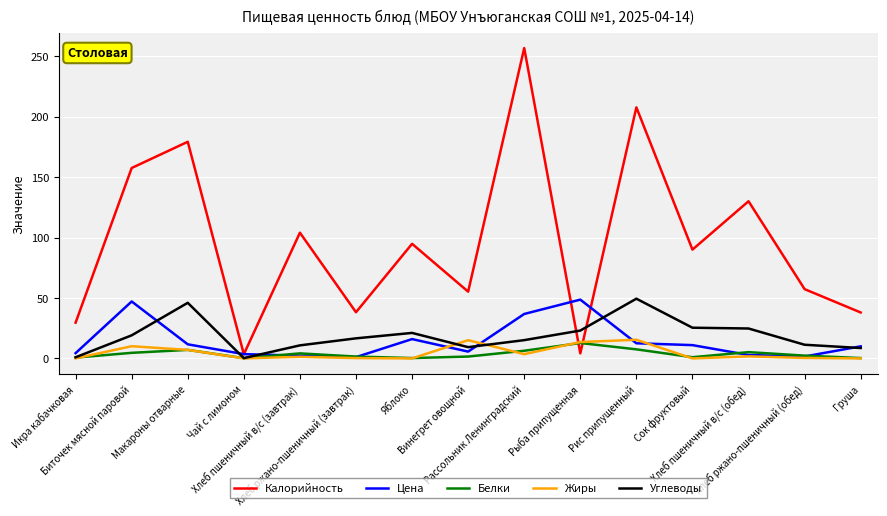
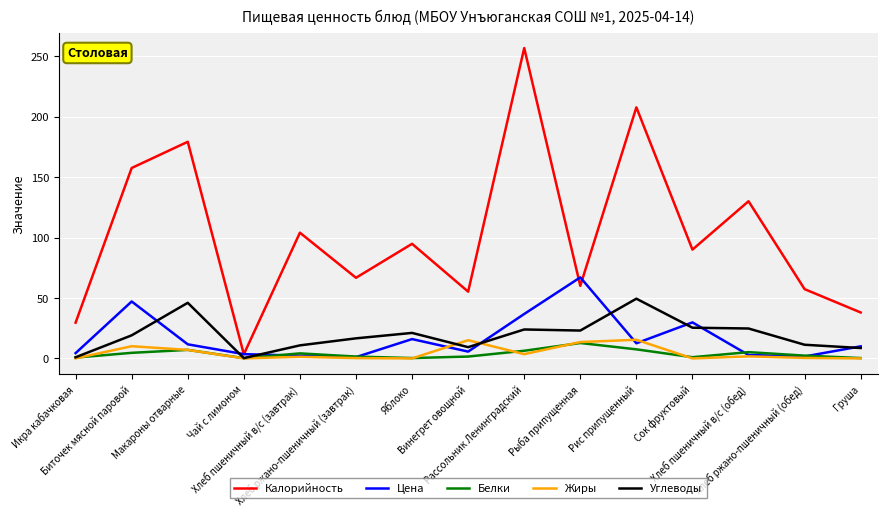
  {
    "Калорийность": {
      "Икра кабачковая": 30,
      "Биточек мясной паровой": 158,
      "Макароны отварные": 179,
      "Хлеб пшеничный в/с (завтрак)": 104,
-     "Хлеб ржано-пшеничный (завтрак)": 38,
+     "Хлеб ржано-пшеничный (завтрак)": 67,
      "Яблоко": 95,
      "Винегрет овощной": 55,
      "Рассольник Ленинградский": 257,
-     "Рыба припущенная": 4,
+     "Рыба припущенная": 60,
      "Рис припущенный": 208,
      "Сок фруктовый": 90,
      "Хлеб пшеничный в/с (обед)": 130,
      "Хлеб ржано-пшеничный (обед)": 57,
      "Груша": 38
    },
    "Цена": {
      "Икра кабачковая": 4,
      "Биточек мясной паровой": 47,
      "Макароны отварные": 12,
      "Яблоко": 16,
      "Винегрет овощной": 6,
      "Рассольник Ленинградский": 37,
-     "Рыба припущенная": 49,
+     "Рыба припущенная": 67,
      "Рис припущенный": 13,
-     "Сок фруктовый": 11
+     "Сок фруктовый": 30
    },
    "Белки": {
      "Биточек мясной паровой": 5,
      "Винегрет овощной": 2,
      "Рассольник Ленинградский": 6,
      "Рис припущенный": 8,
      "Хлеб пшеничный в/с (обед)": 5
    },
    "Жиры": {
      "Биточек мясной паровой": 10,
      "Винегрет овощной": 15,
      "Рассольник Ленинградский": 4,
      "Рис припущенный": 15
    },
    "Углеводы": {
      "Биточек мясной паровой": 19,
      "Макароны отварные": 46,
      "Хлеб пшеничный в/с (завтрак)": 11,
      "Хлеб ржано-пшеничный (завтрак)": 17,
      "Яблоко": 21,
      "Винегрет овощной": 9,
-     "Рассольник Ленинградский": 15,
+     "Рассольник Ленинградский": 24,
      "Рыба припущенная": 23,
      "Рис припущенный": 49,
      "Сок фруктовый": 25,
      "Хлеб пшеничный в/с (обед)": 25,
      "Хлеб ржано-пшеничный (обед)": 11
    }
  }
